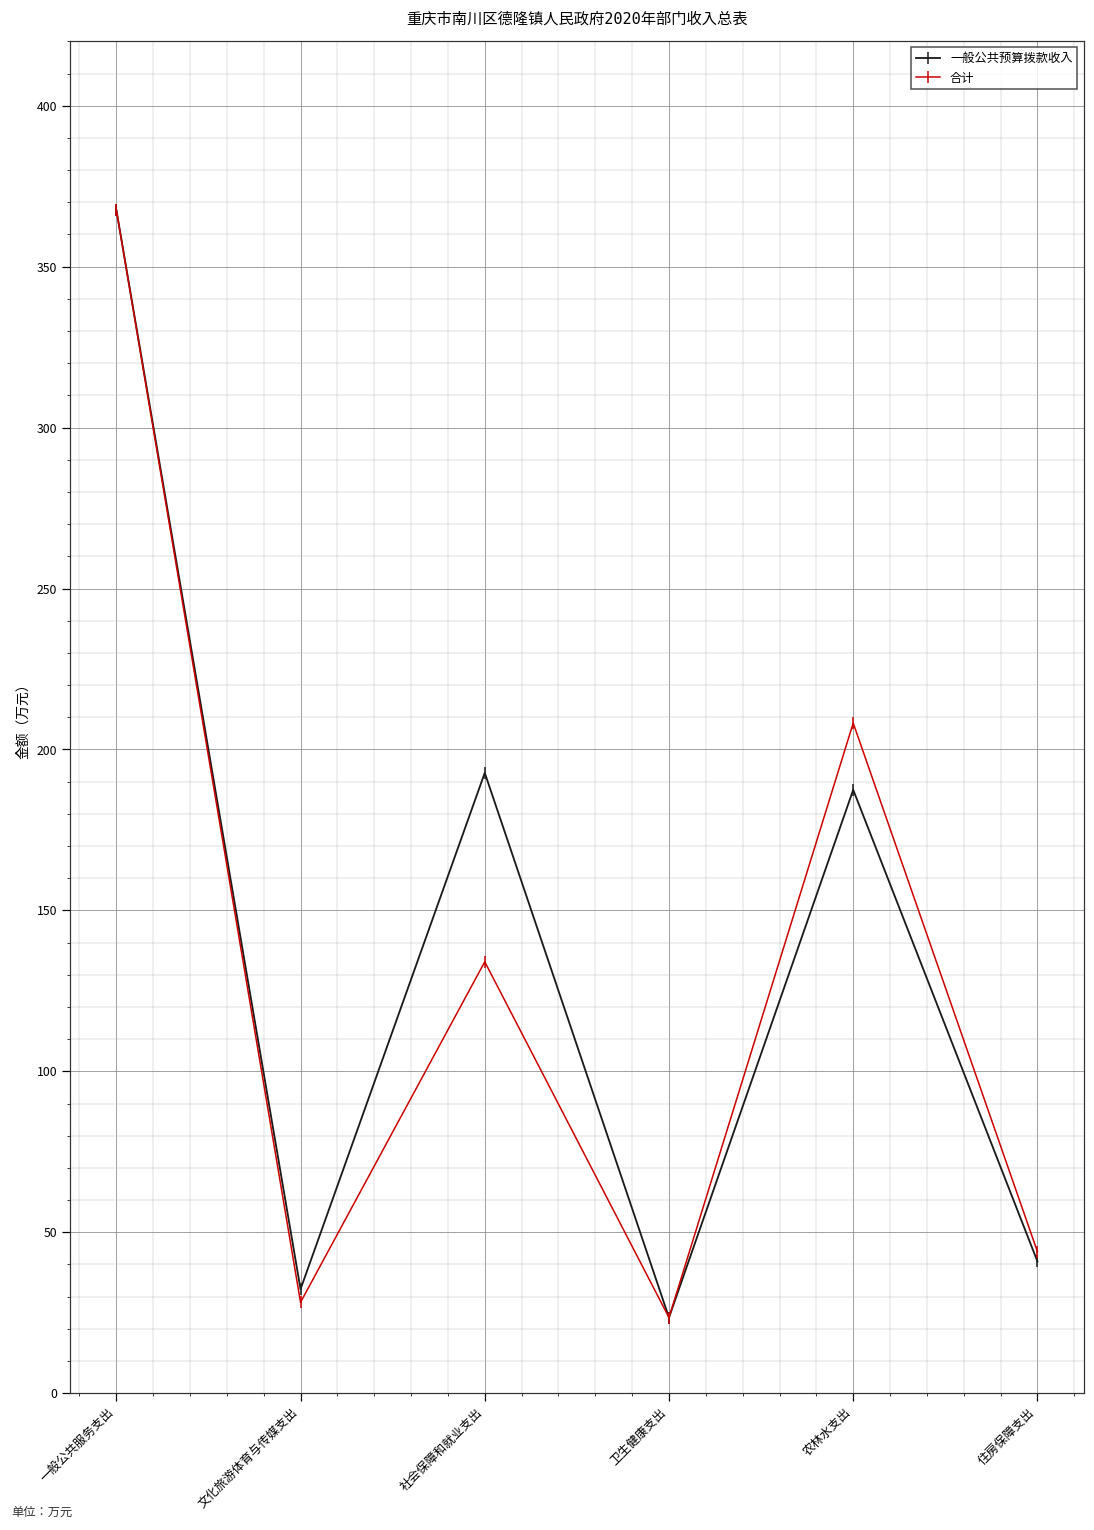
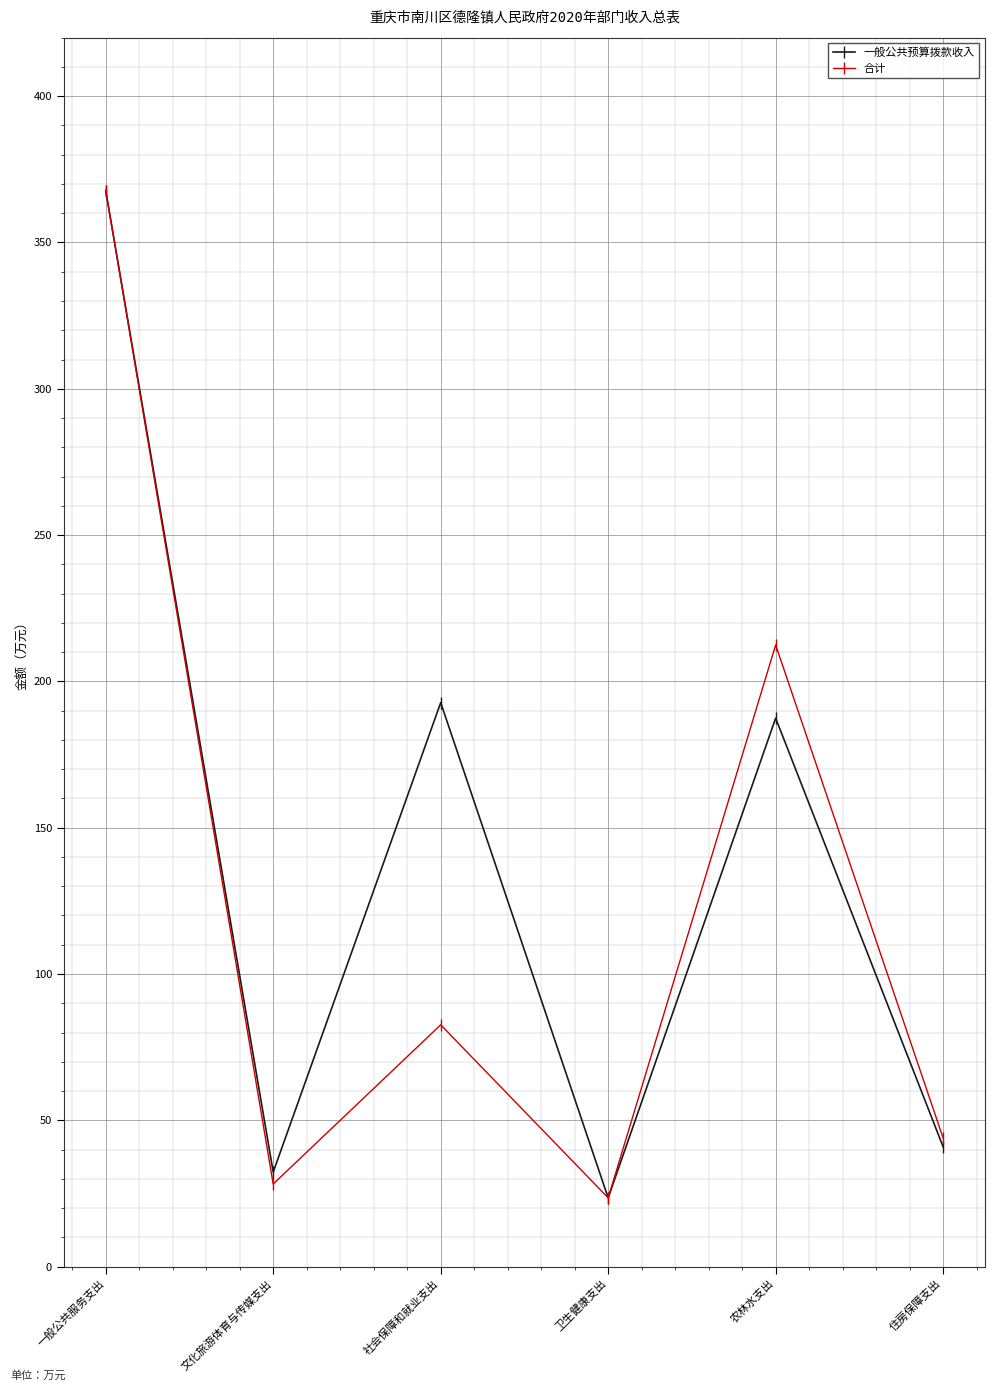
  {
    "一般公共预算拨款收入": {
      "文化旅游体育与传媒支出": 32,
      "社会保障和就业支出": 193,
      "农林水支出": 187,
      "住房保障支出": 41
    },
    "合计": {
      "文化旅游体育与传媒支出": 28,
-     "社会保障和就业支出": 134,
-     "农林水支出": 208,
+     "社会保障和就业支出": 83,
+     "农林水支出": 212,
      "住房保障支出": 44
    }
  }
